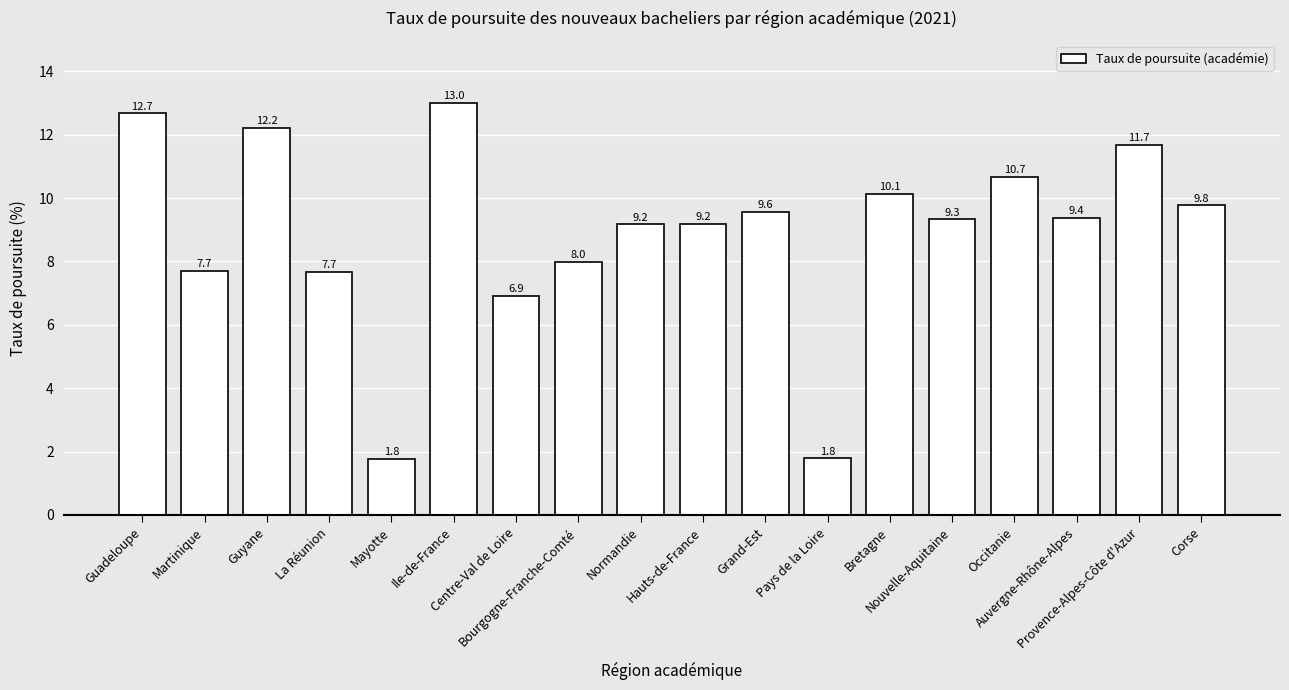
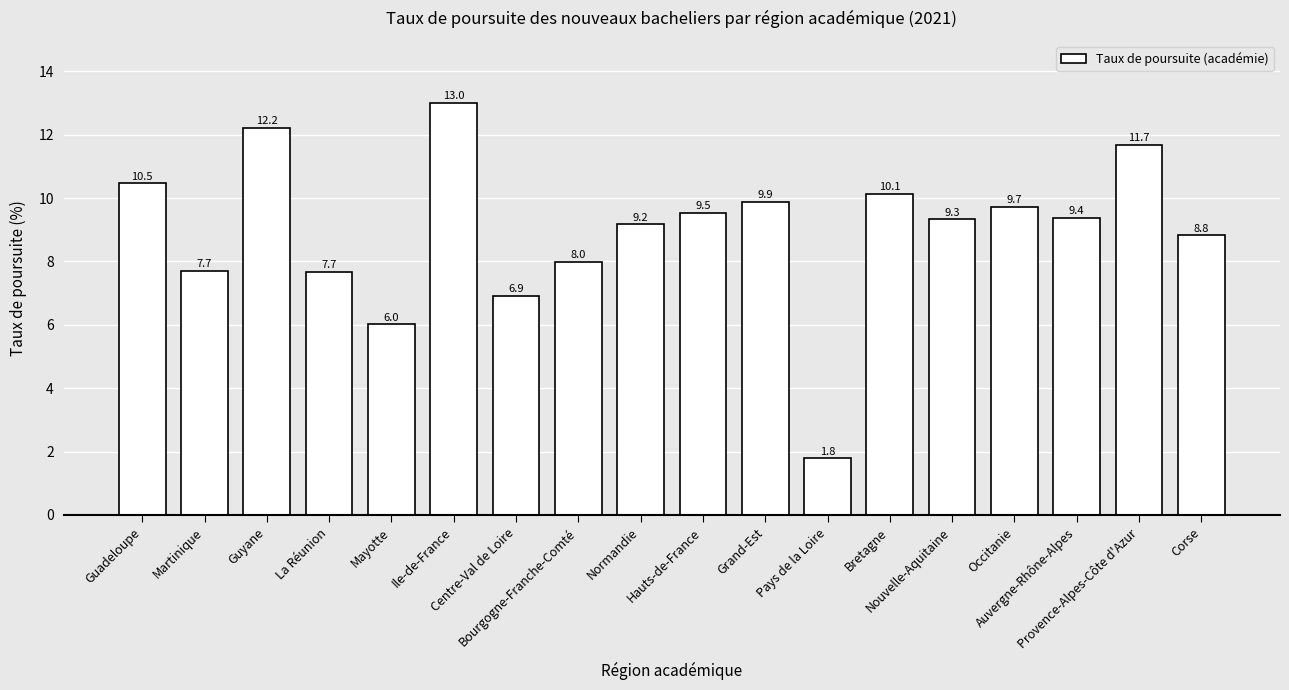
  {
-   "Guadeloupe": 12.7,
+   "Guadeloupe": 10.5,
    "Martinique": 7.7,
    "Guyane": 12.2,
    "La Réunion": 7.7,
-   "Mayotte": 1.8,
+   "Mayotte": 6.0,
    "Ile-de-France": 13.0,
    "Centre-Val de Loire": 6.9,
    "Bourgogne-Franche-Comté": 8.0,
    "Normandie": 9.2,
-   "Hauts-de-France": 9.2,
-   "Grand-Est": 9.6,
+   "Hauts-de-France": 9.5,
+   "Grand-Est": 9.9,
    "Pays de la Loire": 1.8,
    "Bretagne": 10.1,
    "Nouvelle-Aquitaine": 9.3,
-   "Occitanie": 10.7,
+   "Occitanie": 9.7,
    "Auvergne-Rhône-Alpes": 9.4,
    "Provence-Alpes-Côte d'Azur": 11.7,
-   "Corse": 9.8
+   "Corse": 8.8
  }
